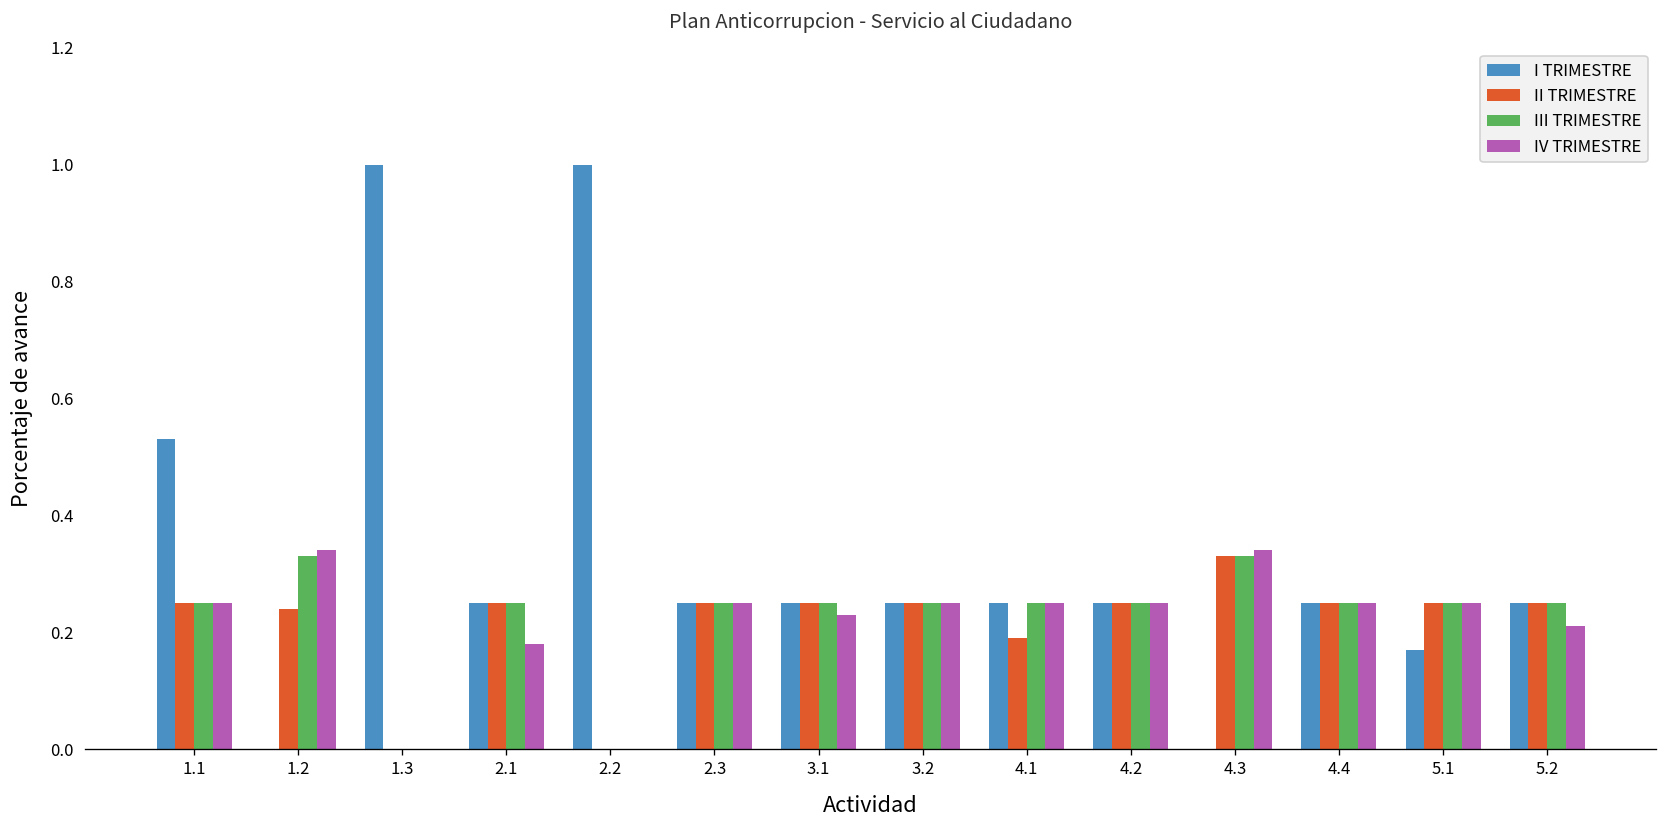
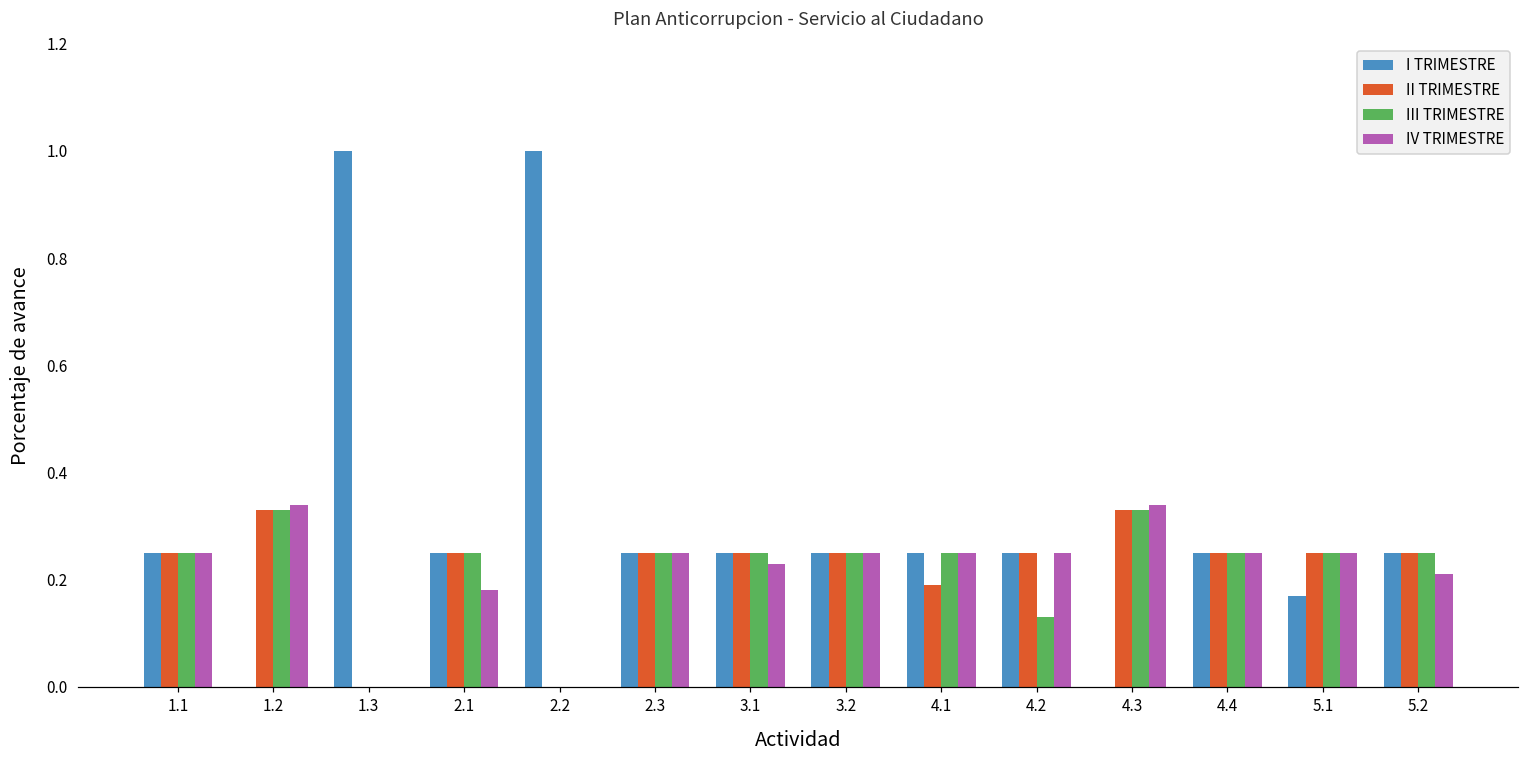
  {
    "I TRIMESTRE": {
-     "1.1": 0.53,
+     "1.1": 0.25,
      "1.2": 0.00,
      "1.3": 1.00,
      "2.1": 0.25,
      "2.2": 1.00,
      "2.3": 0.25,
      "3.1": 0.25,
      "3.2": 0.25,
      "4.1": 0.25,
      "4.2": 0.25,
      "4.3": 0.00,
      "4.4": 0.25,
      "5.1": 0.17,
      "5.2": 0.25
    },
    "II TRIMESTRE": {
      "1.1": 0.25,
-     "1.2": 0.24,
+     "1.2": 0.33,
      "1.3": 0.00,
      "2.1": 0.25,
      "2.2": 0.00,
      "2.3": 0.25,
      "3.1": 0.25,
      "3.2": 0.25,
      "4.1": 0.19,
      "4.2": 0.25,
      "4.3": 0.33,
      "4.4": 0.25,
      "5.1": 0.25,
      "5.2": 0.25
    },
    "III TRIMESTRE": {
      "1.1": 0.25,
      "1.2": 0.33,
      "1.3": 0.00,
      "2.1": 0.25,
      "2.2": 0.00,
      "2.3": 0.25,
      "3.1": 0.25,
      "3.2": 0.25,
      "4.1": 0.25,
-     "4.2": 0.25,
+     "4.2": 0.13,
      "4.3": 0.33,
      "4.4": 0.25,
      "5.1": 0.25,
      "5.2": 0.25
    },
    "IV TRIMESTRE": {
      "1.1": 0.25,
      "1.2": 0.34,
      "1.3": 0.00,
      "2.1": 0.18,
      "2.2": 0.00,
      "2.3": 0.25,
      "3.1": 0.23,
      "3.2": 0.25,
      "4.1": 0.25,
      "4.2": 0.25,
      "4.3": 0.34,
      "4.4": 0.25,
      "5.1": 0.25,
      "5.2": 0.21
    }
  }
